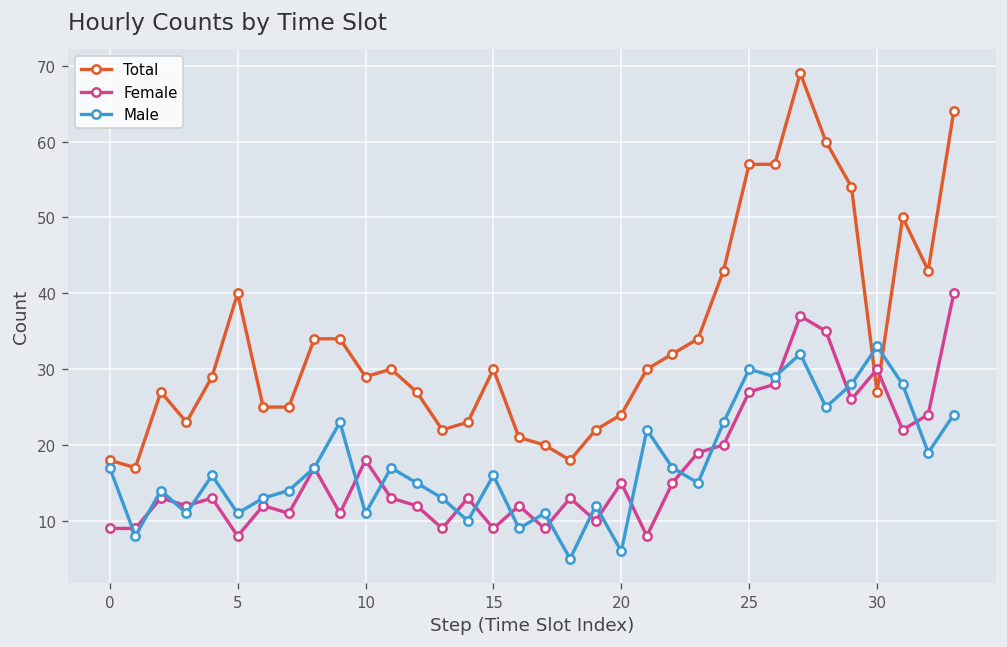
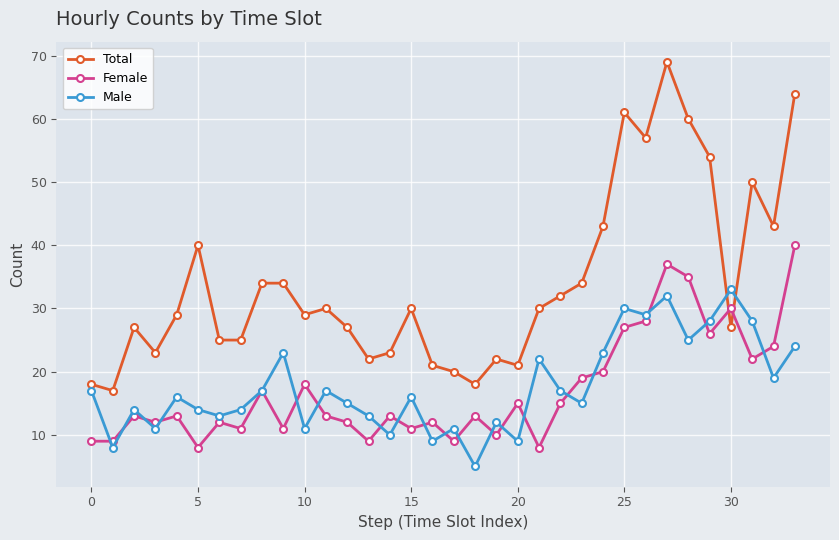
  {
    "Total": {
      "0": 18,
      "5": 40,
      "10": 29,
      "15": 30,
-     "20": 24,
-     "25": 57,
+     "20": 21,
+     "25": 61,
      "30": 27
    },
    "Female": {
      "0": 9,
      "5": 8,
      "10": 18,
-     "15": 9,
+     "15": 11,
      "20": 15,
      "25": 27,
      "30": 30
    },
    "Male": {
      "0": 17,
-     "5": 11,
+     "5": 14,
      "10": 11,
      "15": 16,
-     "20": 6,
+     "20": 9,
      "25": 30,
      "30": 33
    }
  }
